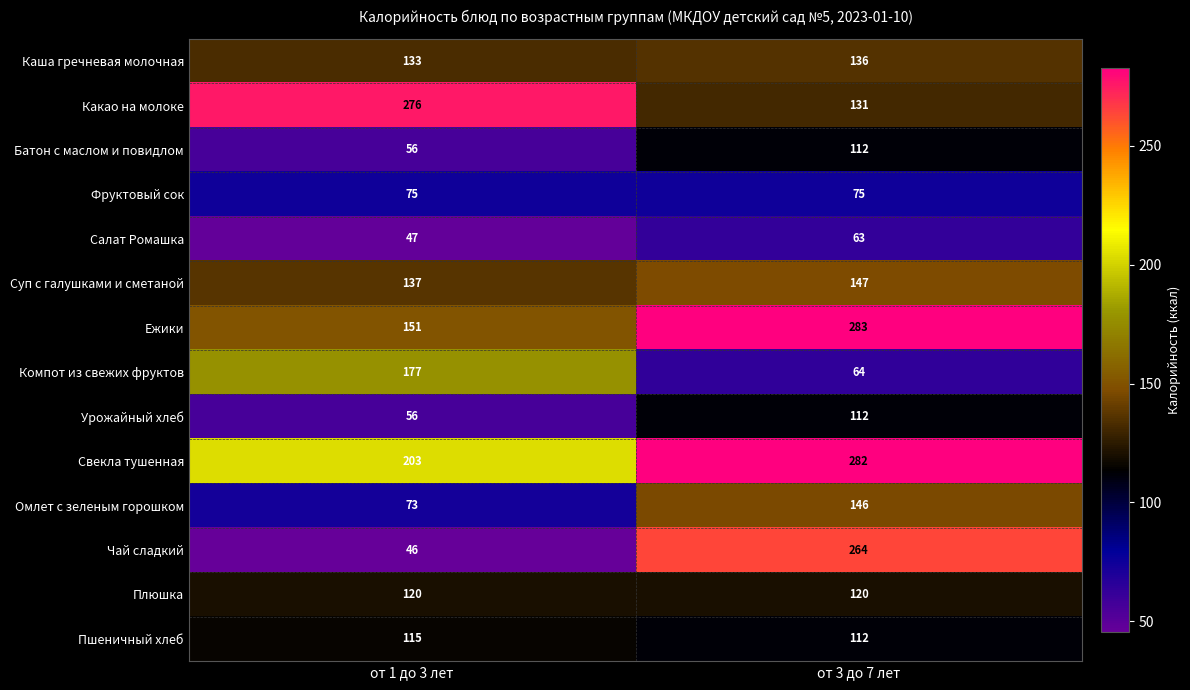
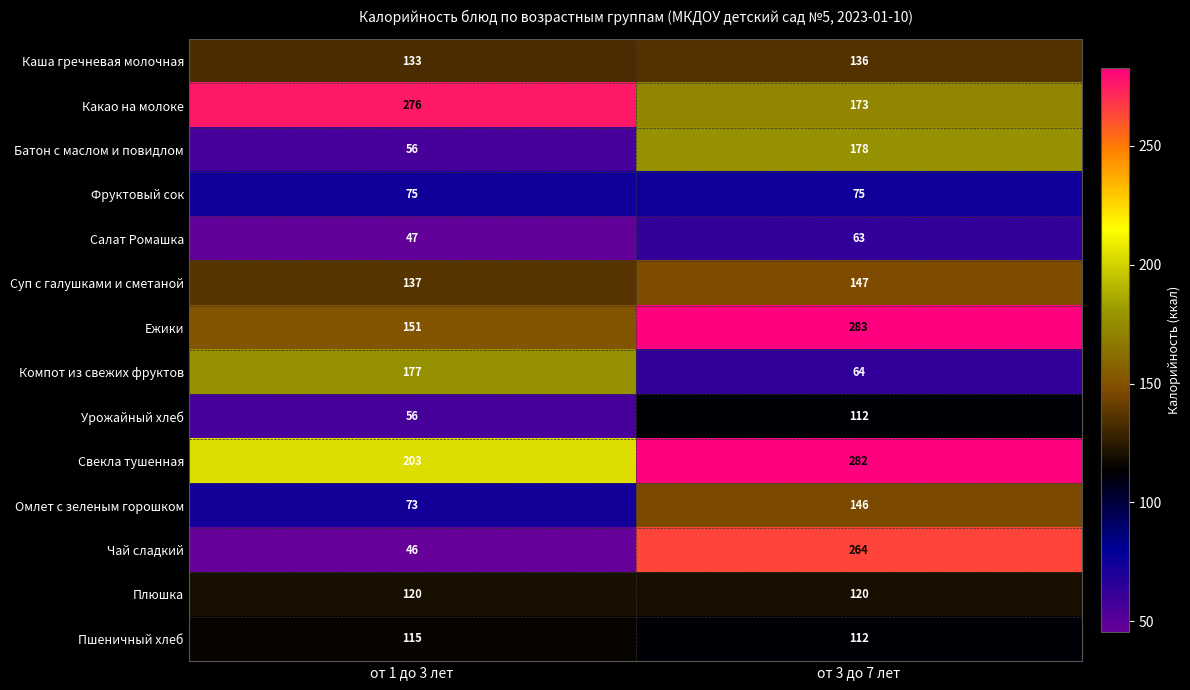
  {
    "Каша гречневая молочная": {
      "от 1 до 3 лет": 133,
      "от 3 до 7 лет": 136
    },
    "Какао на молоке": {
      "от 1 до 3 лет": 276,
-     "от 3 до 7 лет": 131
+     "от 3 до 7 лет": 173
    },
    "Батон с маслом и повидлом": {
      "от 1 до 3 лет": 56,
-     "от 3 до 7 лет": 112
+     "от 3 до 7 лет": 178
    },
    "Фруктовый сок": {
      "от 1 до 3 лет": 75,
      "от 3 до 7 лет": 75
    },
    "Салат Ромашка": {
      "от 1 до 3 лет": 47,
      "от 3 до 7 лет": 63
    },
    "Суп с галушками и сметаной": {
      "от 1 до 3 лет": 137,
      "от 3 до 7 лет": 147
    },
    "Ежики": {
      "от 1 до 3 лет": 151,
      "от 3 до 7 лет": 283
    },
    "Компот из свежих фруктов": {
      "от 1 до 3 лет": 177,
      "от 3 до 7 лет": 64
    },
    "Урожайный хлеб": {
      "от 1 до 3 лет": 56,
      "от 3 до 7 лет": 112
    },
    "Свекла тушенная": {
      "от 1 до 3 лет": 203,
      "от 3 до 7 лет": 282
    },
    "Омлет с зеленым горошком": {
      "от 1 до 3 лет": 73,
      "от 3 до 7 лет": 146
    },
    "Чай сладкий": {
      "от 1 до 3 лет": 46,
      "от 3 до 7 лет": 264
    },
    "Плюшка": {
      "от 1 до 3 лет": 120,
      "от 3 до 7 лет": 120
    },
    "Пшеничный хлеб": {
      "от 1 до 3 лет": 115,
      "от 3 до 7 лет": 112
    }
  }
